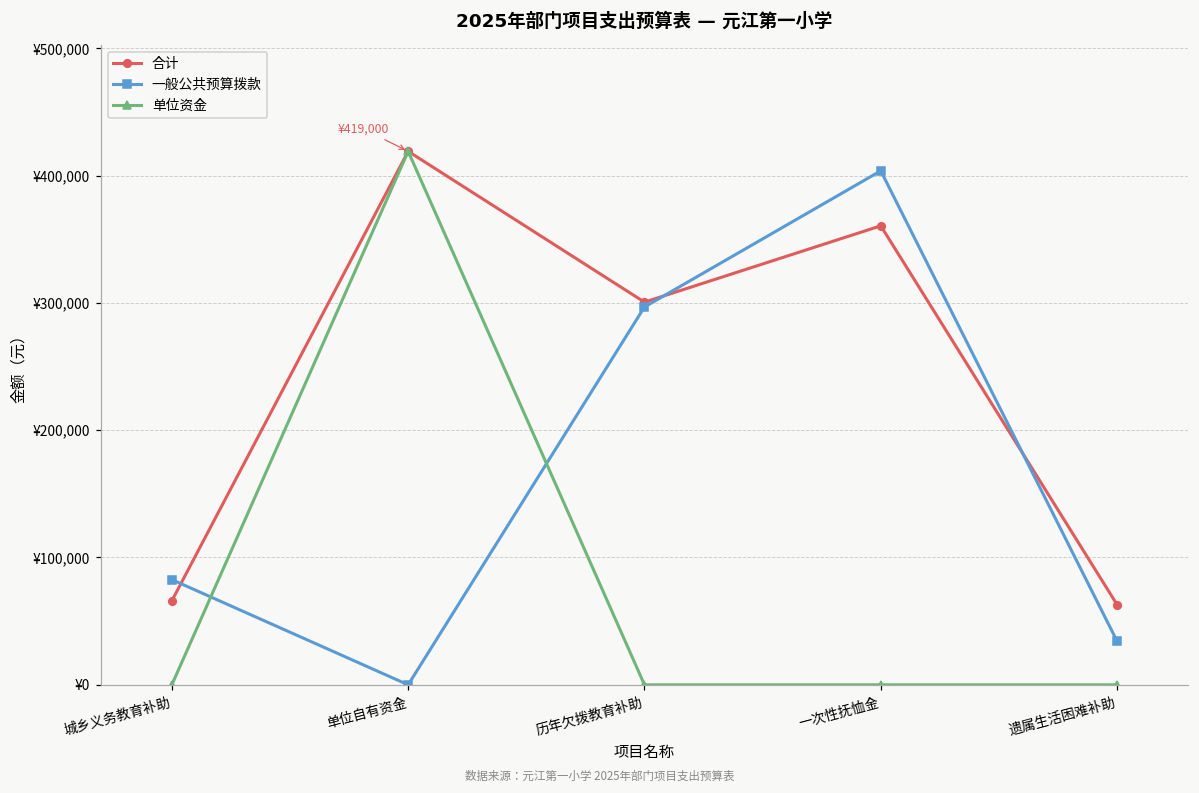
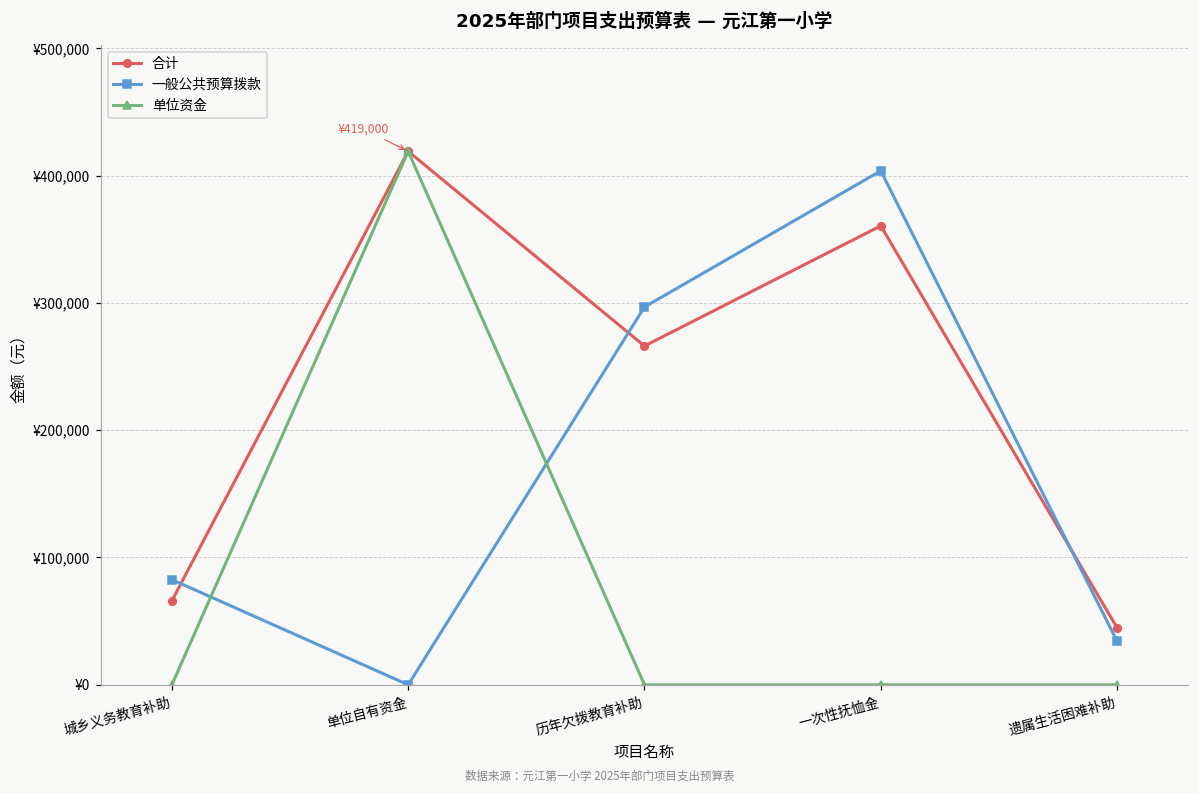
  {
    "合计": {
      "城乡义务教育补助": "¥66,000",
-     "历年欠拨教育补助": "¥301,000",
+     "历年欠拨教育补助": "¥266,000",
      "一次性抚恤金": "¥360,000",
-     "遗属生活困难补助": "¥63,000"
+     "遗属生活困难补助": "¥45,000"
    },
    "一般公共预算拨款": {
      "城乡义务教育补助": "¥83,000",
      "单位自有资金": "¥0",
      "历年欠拨教育补助": "¥297,000",
      "一次性抚恤金": "¥404,000",
      "遗属生活困难补助": "¥34,000"
    },
    "单位资金": {
      "城乡义务教育补助": "¥0",
      "历年欠拨教育补助": "¥0",
      "一次性抚恤金": "¥0",
      "遗属生活困难补助": "¥0"
    }
  }
